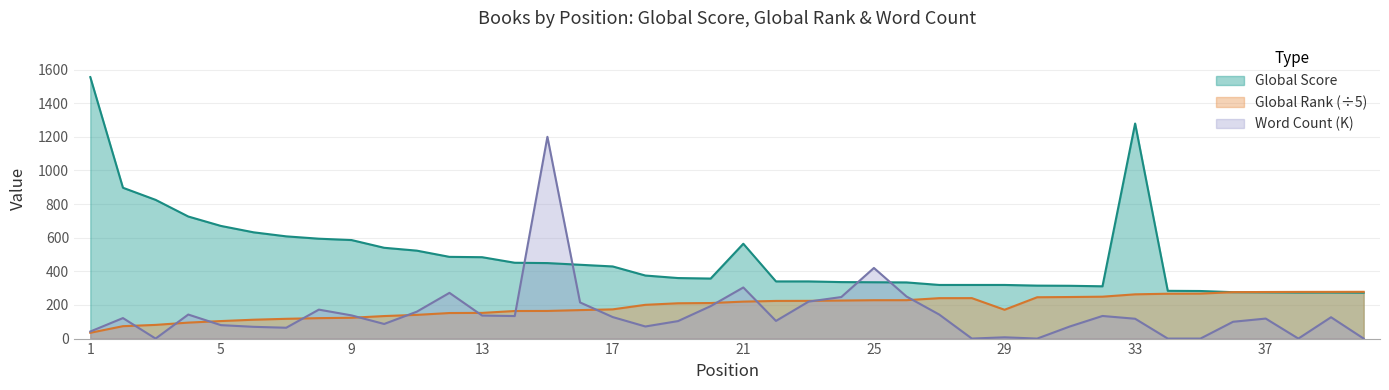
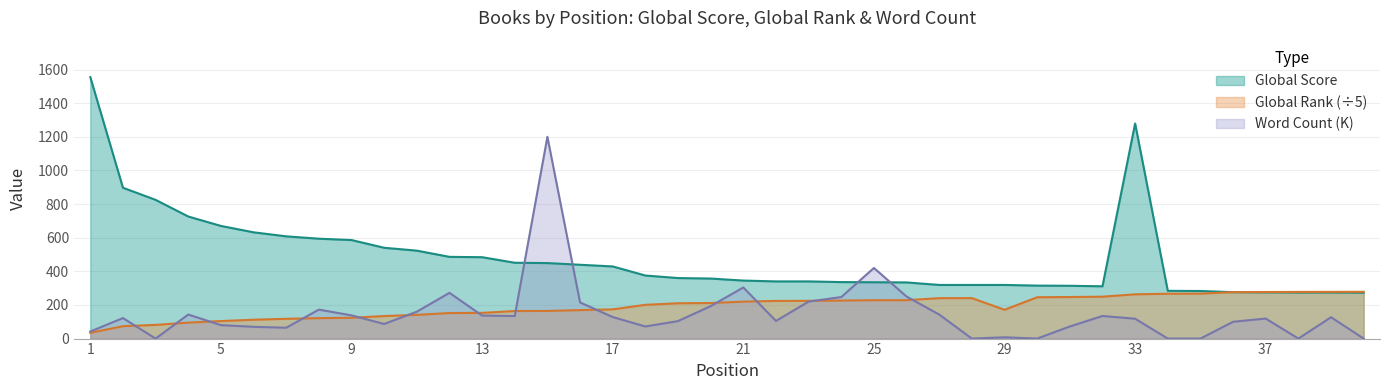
  {
    "Global Score": {
      "1": 1560,
      "5": 670,
      "9": 590,
      "13": 480,
      "17": 430,
-     "21": 560,
+     "21": 350,
      "25": 340,
      "29": 320,
      "33": 1280
    },
    "Global Rank (÷5)": {
      "5": 100,
      "13": 150,
      "17": 170,
      "21": 220,
      "25": 230,
      "29": 170,
      "33": 260
    },
    "Word Count (K)": {
      "5": 80,
      "13": 140,
      "17": 130,
      "21": 300,
      "25": 420,
      "29": 10,
      "33": 120,
      "37": 120
    }
  }
